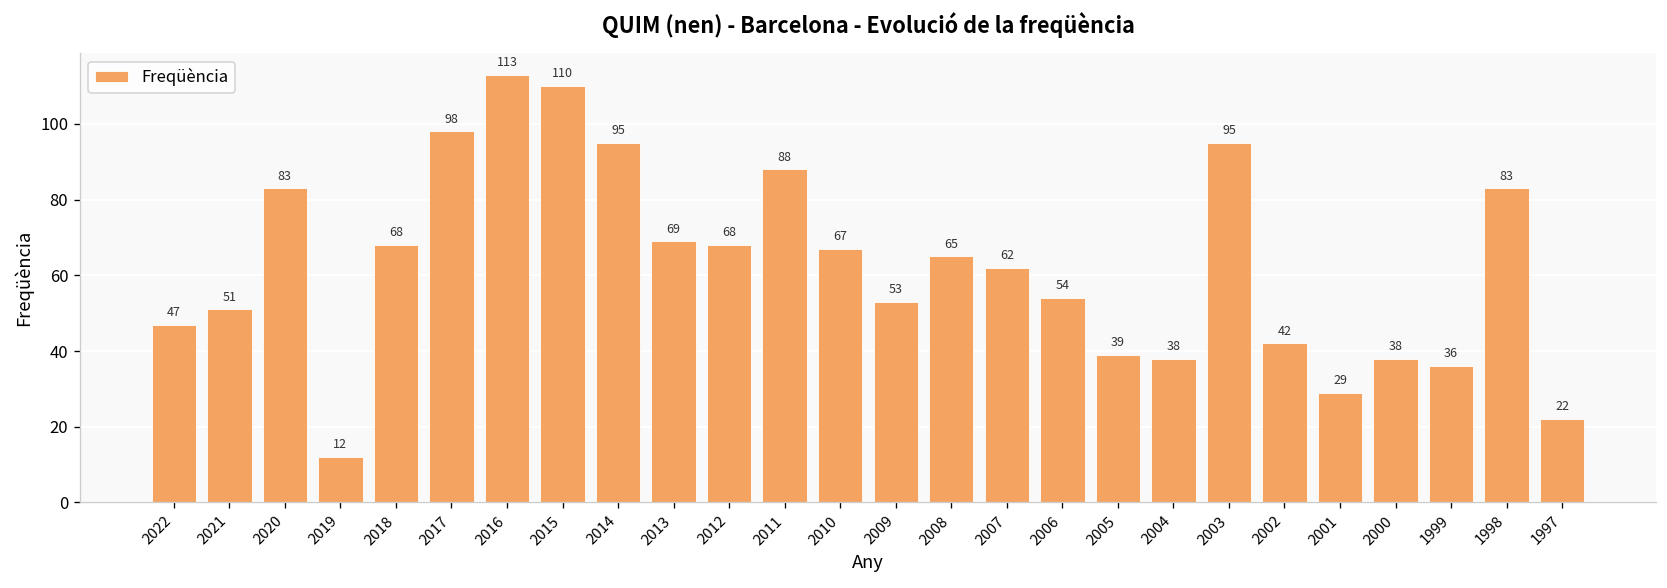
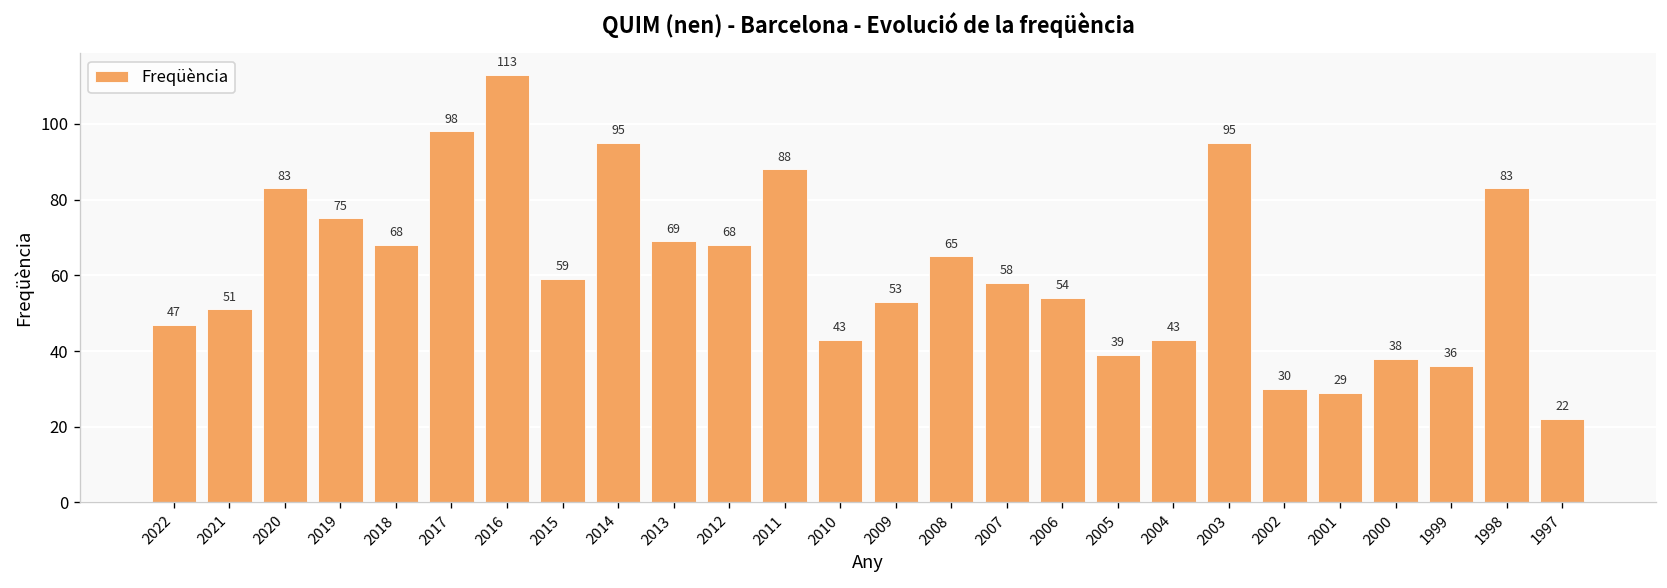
  {
    "2022": 47,
    "2021": 51,
    "2020": 83,
-   "2019": 12,
+   "2019": 75,
    "2018": 68,
    "2017": 98,
    "2016": 113,
-   "2015": 110,
+   "2015": 59,
    "2014": 95,
    "2013": 69,
    "2012": 68,
    "2011": 88,
-   "2010": 67,
+   "2010": 43,
    "2009": 53,
    "2008": 65,
-   "2007": 62,
+   "2007": 58,
    "2006": 54,
    "2005": 39,
-   "2004": 38,
+   "2004": 43,
    "2003": 95,
-   "2002": 42,
+   "2002": 30,
    "2001": 29,
    "2000": 38,
    "1999": 36,
    "1998": 83,
    "1997": 22
  }
